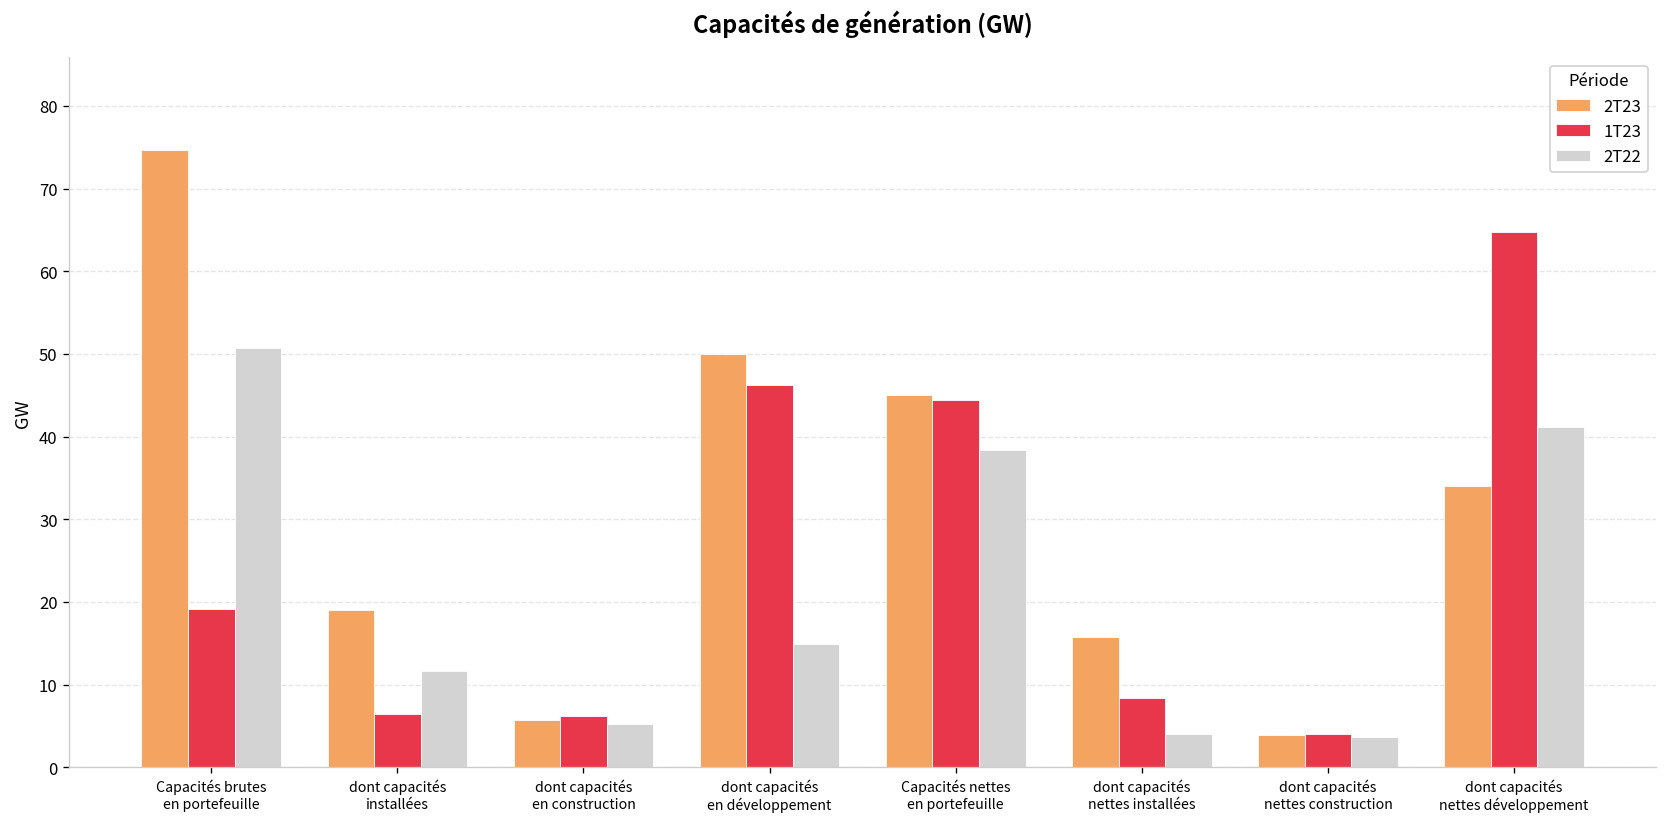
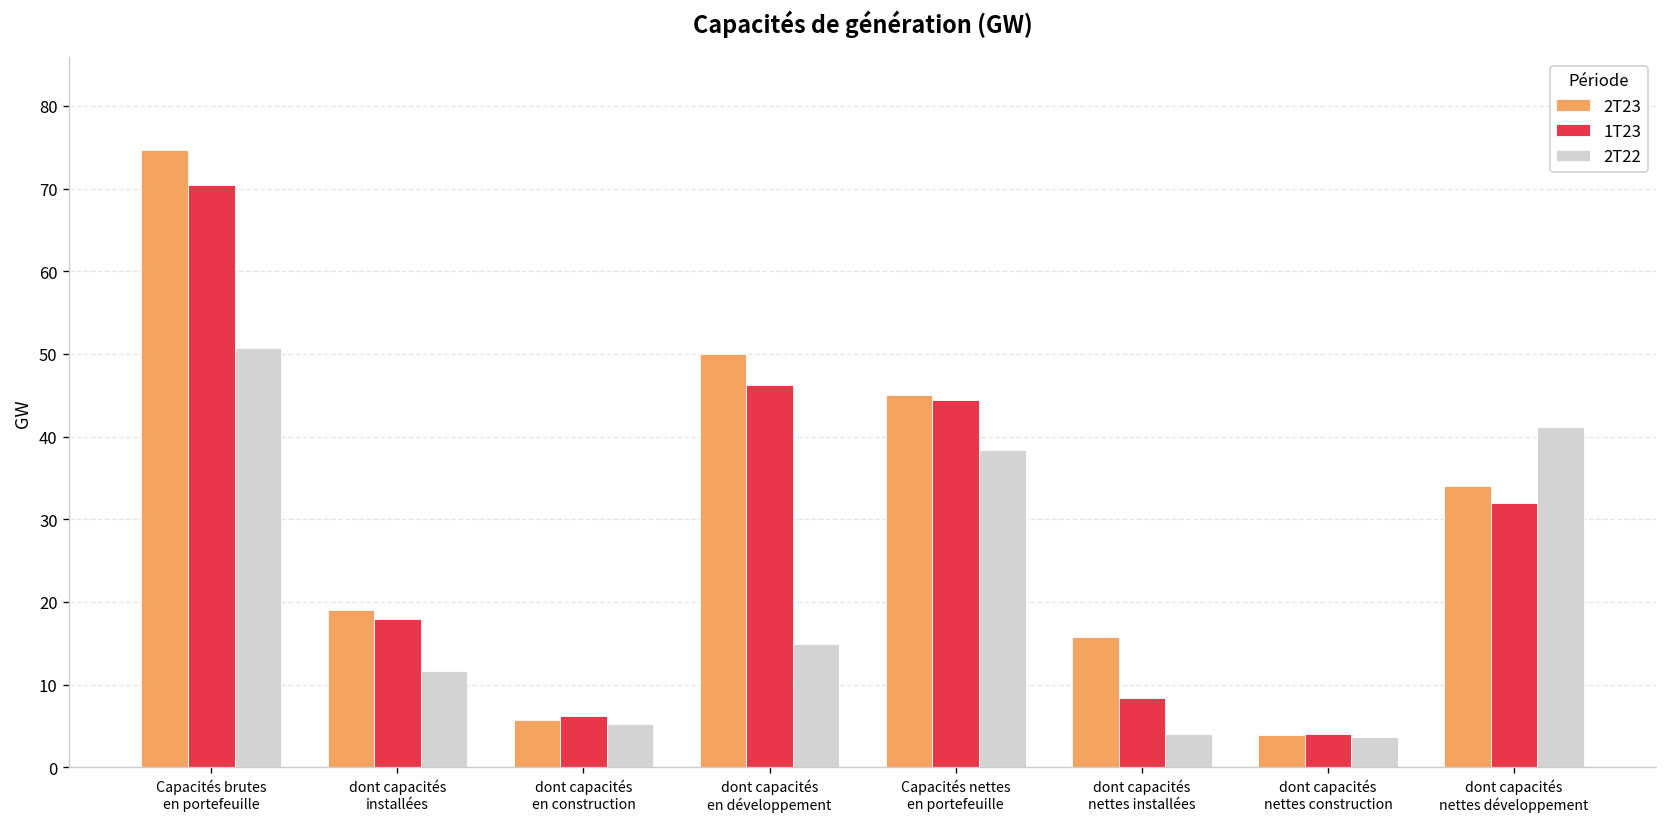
  {
    "2T23": {
      "Capacités brutes en portefeuille": 75,
      "dont capacités installées": 19,
      "dont capacités en construction": 6,
      "dont capacités en développement": 50,
      "Capacités nettes en portefeuille": 45,
      "dont capacités nettes installées": 16,
      "dont capacités nettes construction": 4,
      "dont capacités nettes développement": 34
    },
    "1T23": {
-     "Capacités brutes en portefeuille": 19,
-     "dont capacités installées": 6,
+     "Capacités brutes en portefeuille": 70,
+     "dont capacités installées": 18,
      "dont capacités en construction": 6,
      "dont capacités en développement": 46,
      "Capacités nettes en portefeuille": 44,
      "dont capacités nettes installées": 8,
      "dont capacités nettes construction": 4,
-     "dont capacités nettes développement": 65
+     "dont capacités nettes développement": 32
    },
    "2T22": {
      "Capacités brutes en portefeuille": 51,
      "dont capacités installées": 12,
      "dont capacités en construction": 5,
      "dont capacités en développement": 15,
      "Capacités nettes en portefeuille": 38,
      "dont capacités nettes installées": 4,
      "dont capacités nettes construction": 4,
      "dont capacités nettes développement": 41
    }
  }
